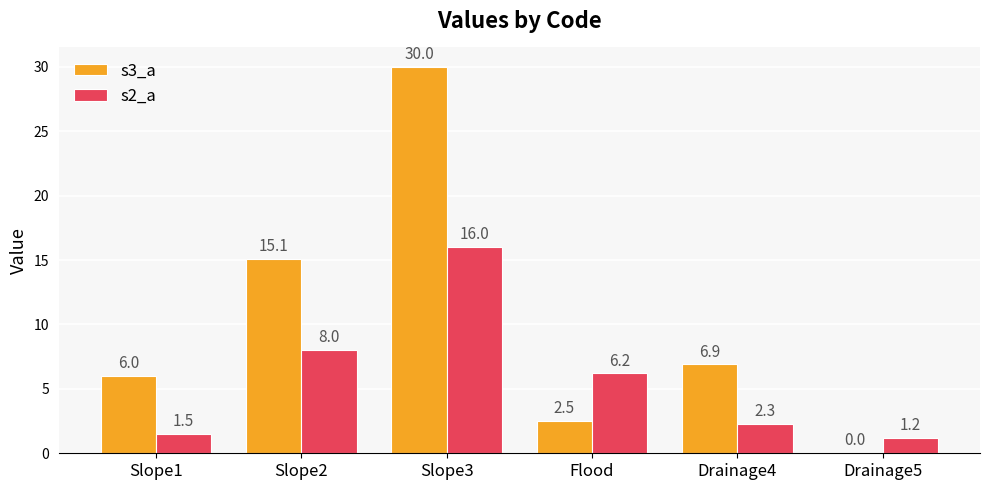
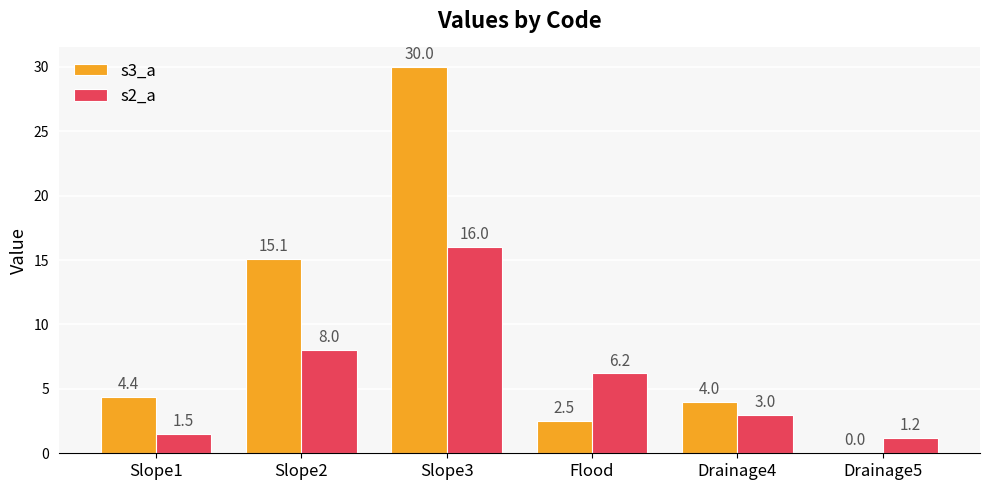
  {
    "s3_a": {
-     "Slope1": 6.0,
+     "Slope1": 4.4,
      "Slope2": 15.1,
      "Slope3": 30.0,
      "Flood": 2.5,
-     "Drainage4": 6.9,
+     "Drainage4": 4.0,
      "Drainage5": 0.0
    },
    "s2_a": {
      "Slope1": 1.5,
      "Slope2": 8.0,
      "Slope3": 16.0,
      "Flood": 6.2,
-     "Drainage4": 2.3,
+     "Drainage4": 3.0,
      "Drainage5": 1.2
    }
  }
